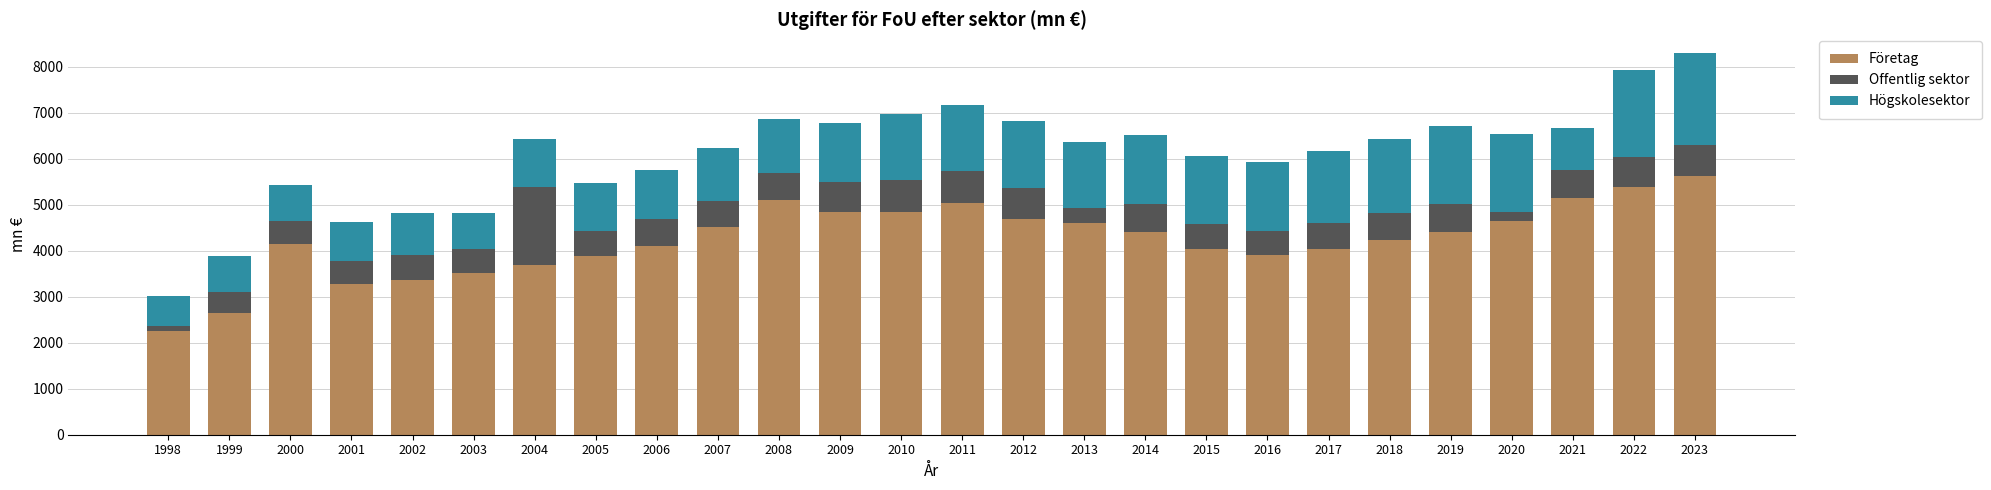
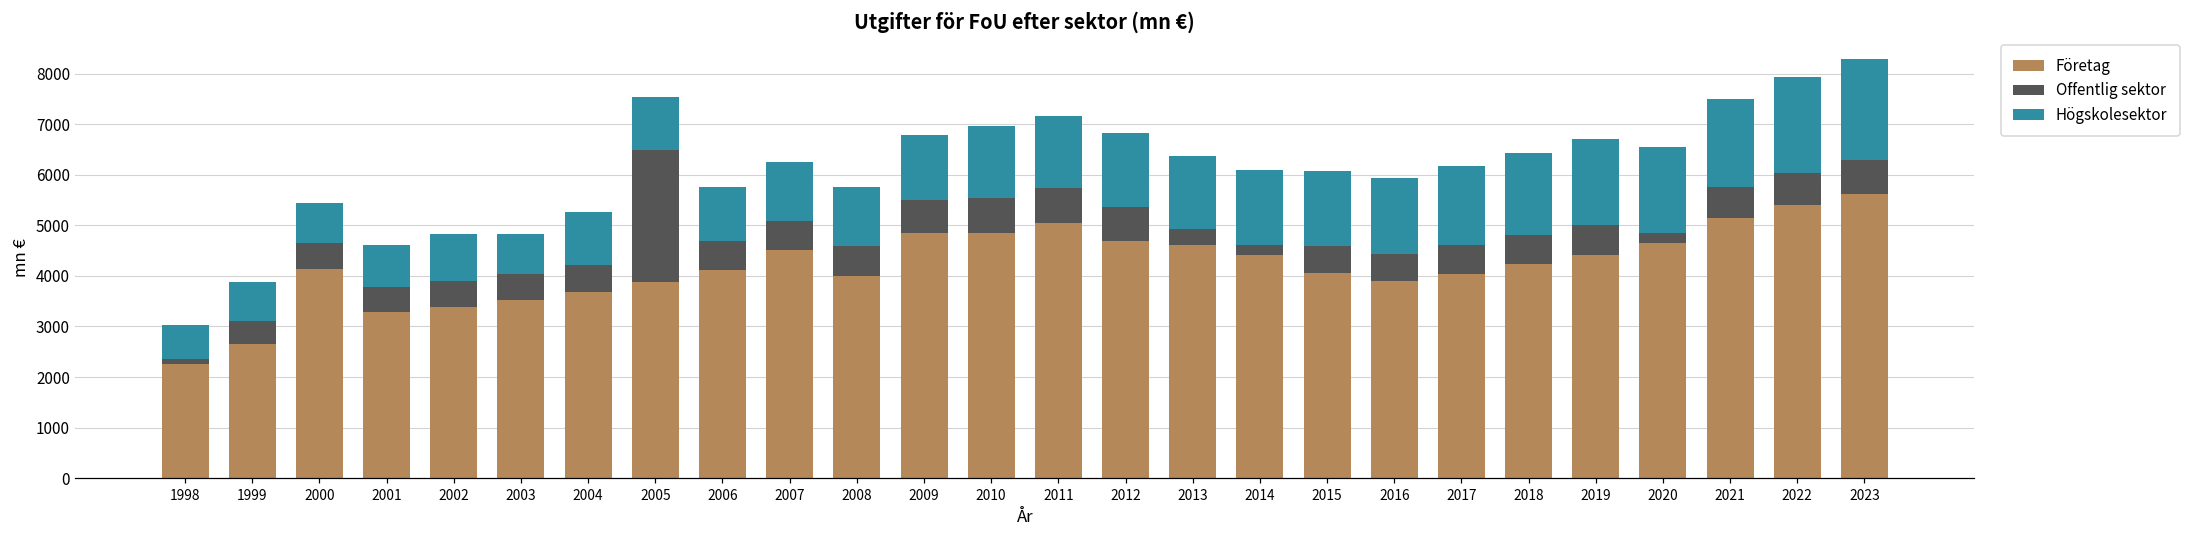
  {
    "Företag": {
      "1998": 2300,
      "1999": 2600,
      "2000": 4100,
      "2001": 3300,
      "2002": 3400,
      "2003": 3500,
      "2004": 3700,
      "2005": 3900,
      "2006": 4100,
      "2007": 4500,
-     "2008": 5100,
+     "2008": 4000,
      "2009": 4800,
      "2010": 4900,
      "2011": 5000,
      "2012": 4700,
      "2013": 4600,
      "2014": 4400,
      "2015": 4000,
      "2016": 3900,
      "2017": 4000,
      "2018": 4200,
      "2019": 4400,
      "2020": 4600,
      "2021": 5200,
      "2022": 5400,
      "2023": 5600
    },
    "Offentlig sektor": {
      "1998": 100,
      "1999": 500,
      "2000": 500,
      "2001": 500,
      "2002": 500,
      "2003": 500,
-     "2004": 1700,
-     "2005": 600,
+     "2004": 500,
+     "2005": 2600,
      "2006": 600,
      "2007": 600,
      "2008": 600,
      "2009": 700,
      "2010": 700,
      "2011": 700,
      "2012": 700,
      "2013": 300,
-     "2014": 600,
+     "2014": 200,
      "2015": 500,
      "2016": 500,
      "2017": 600,
      "2018": 600,
      "2019": 600,
      "2020": 200,
      "2021": 600,
      "2022": 600,
      "2023": 700
    },
    "Högskolesektor": {
      "1998": 700,
      "1999": 800,
      "2000": 800,
      "2001": 800,
      "2002": 900,
      "2003": 800,
      "2004": 1000,
      "2005": 1000,
      "2006": 1100,
      "2007": 1200,
      "2008": 1200,
      "2009": 1300,
      "2010": 1400,
      "2011": 1400,
      "2012": 1500,
      "2013": 1400,
      "2014": 1500,
      "2015": 1500,
      "2016": 1500,
      "2017": 1600,
      "2018": 1600,
      "2019": 1700,
      "2020": 1700,
-     "2021": 900,
+     "2021": 1700,
      "2022": 1900,
      "2023": 2000
    }
  }
